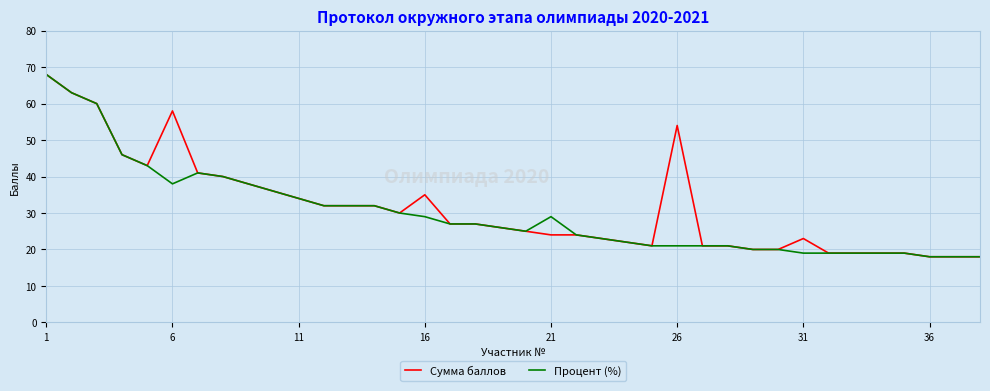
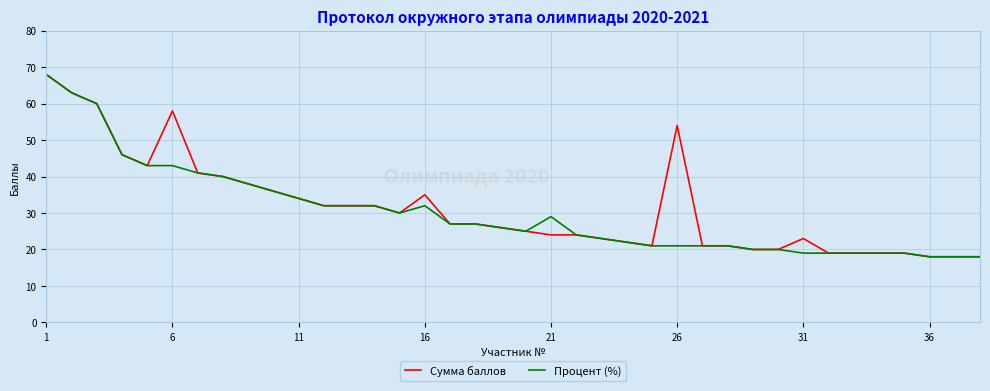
  {
    "Сумма баллов": {
      "6": 58,
      "16": 35,
      "21": 24,
      "26": 54,
      "31": 23
    },
    "Процент (%)": {
-     "6": 38,
-     "16": 29,
+     "6": 43,
+     "16": 32,
      "21": 29,
      "26": 21,
      "31": 19
    }
  }
